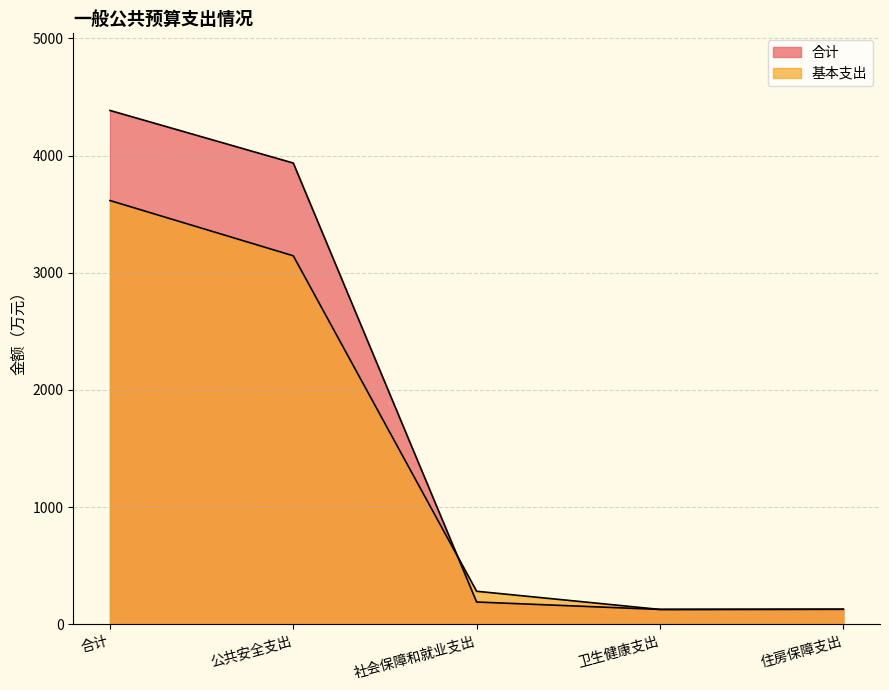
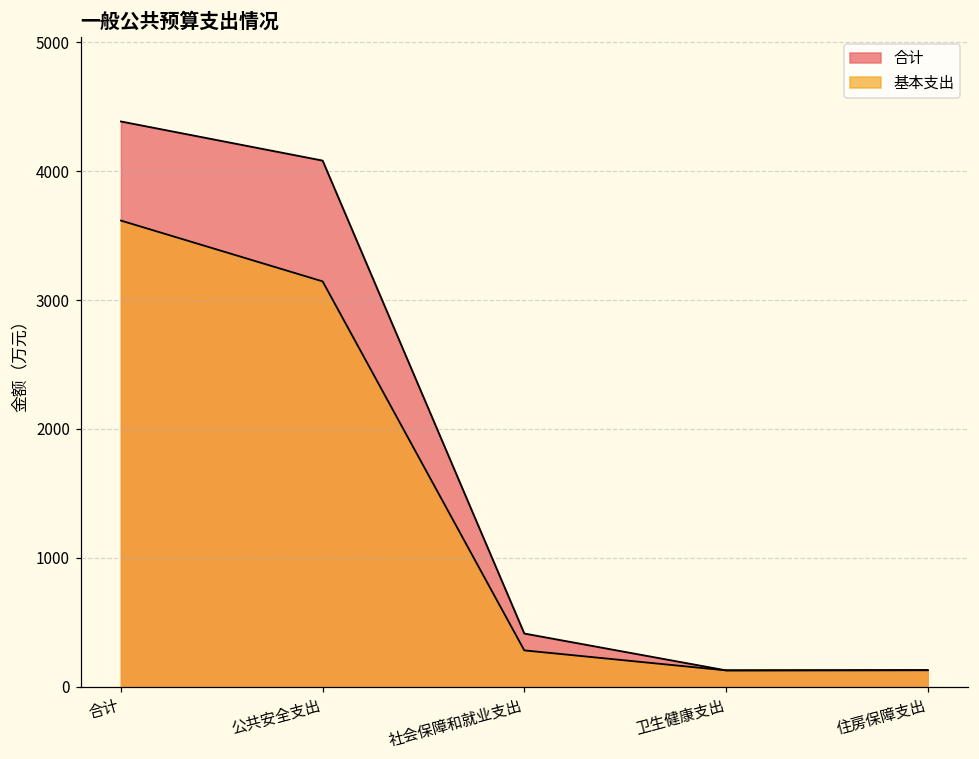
  {
    "合计": {
      "合计": 4380,
-     "公共安全支出": 3940,
-     "社会保障和就业支出": 190
+     "公共安全支出": 4080,
+     "社会保障和就业支出": 410
    },
    "基本支出": {
      "合计": 3620,
      "公共安全支出": 3140,
      "社会保障和就业支出": 280
    }
  }
